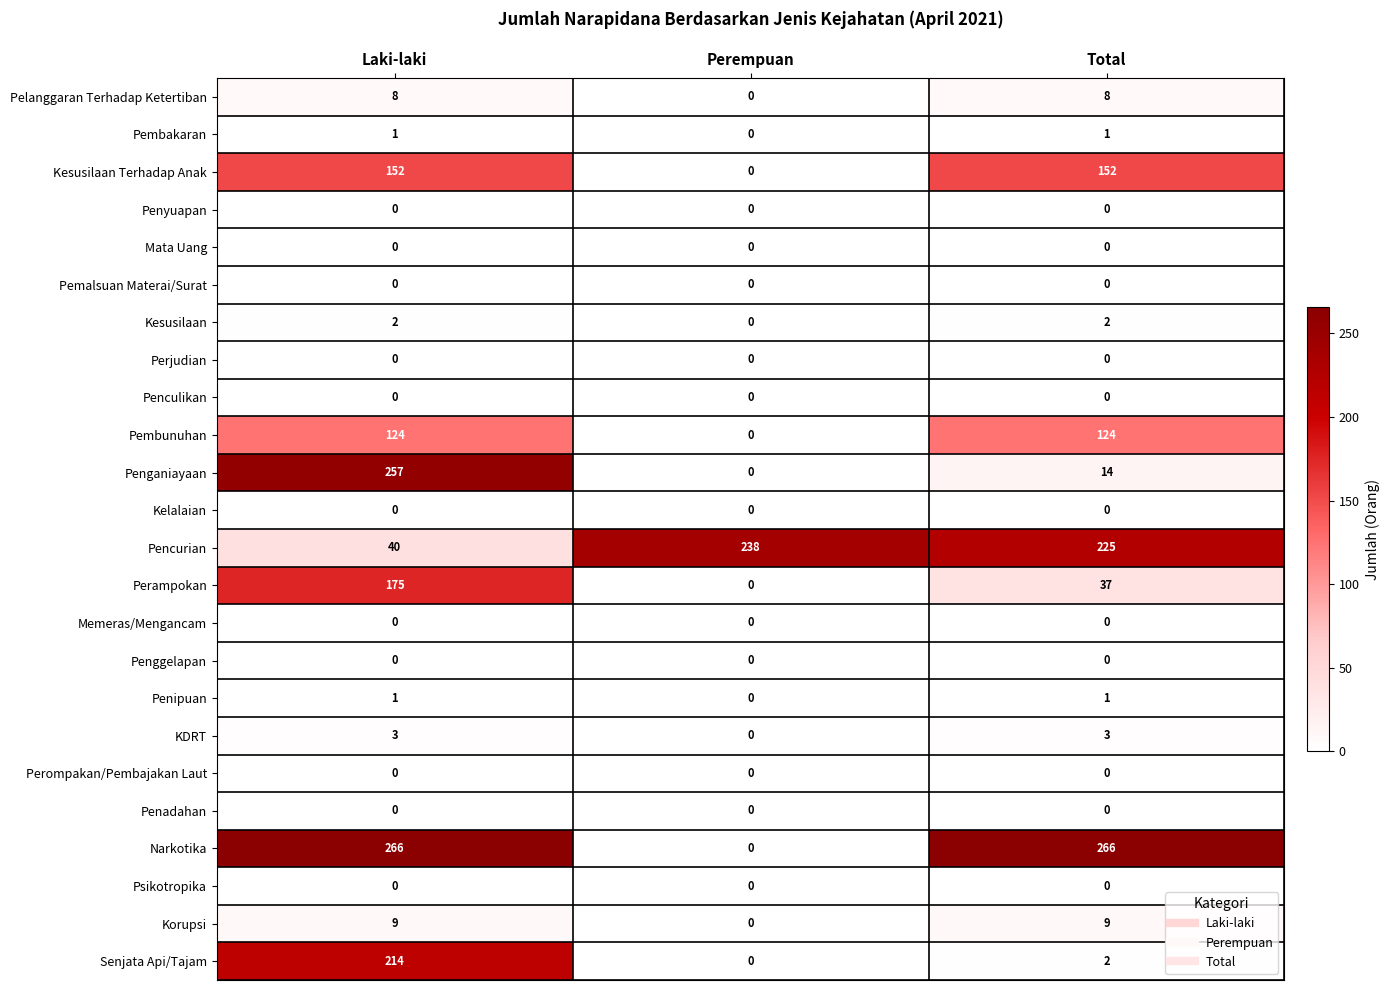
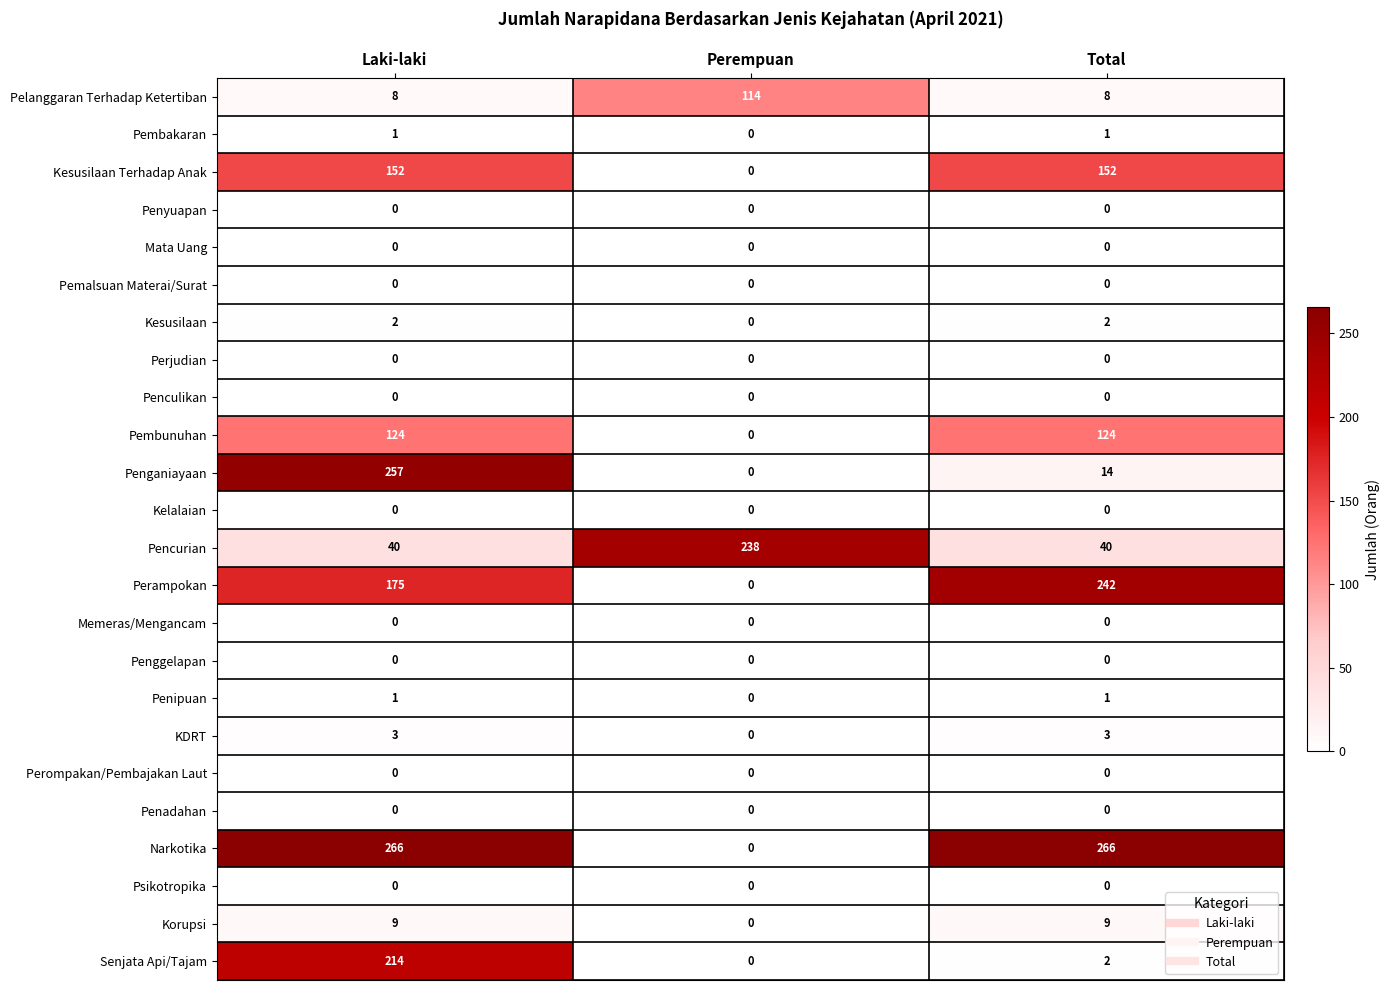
  {
    "Pelanggaran Terhadap Ketertiban": {
      "Laki-laki": 8,
-     "Perempuan": 0,
+     "Perempuan": 114,
      "Total": 8
    },
    "Pembakaran": {
      "Laki-laki": 1,
      "Perempuan": 0,
      "Total": 1
    },
    "Kesusilaan Terhadap Anak": {
      "Laki-laki": 152,
      "Perempuan": 0,
      "Total": 152
    },
    "Penyuapan": {
      "Laki-laki": 0,
      "Perempuan": 0,
      "Total": 0
    },
    "Mata Uang": {
      "Laki-laki": 0,
      "Perempuan": 0,
      "Total": 0
    },
    "Pemalsuan Materai/Surat": {
      "Laki-laki": 0,
      "Perempuan": 0,
      "Total": 0
    },
    "Kesusilaan": {
      "Laki-laki": 2,
      "Perempuan": 0,
      "Total": 2
    },
    "Perjudian": {
      "Laki-laki": 0,
      "Perempuan": 0,
      "Total": 0
    },
    "Penculikan": {
      "Laki-laki": 0,
      "Perempuan": 0,
      "Total": 0
    },
    "Pembunuhan": {
      "Laki-laki": 124,
      "Perempuan": 0,
      "Total": 124
    },
    "Penganiayaan": {
      "Laki-laki": 257,
      "Perempuan": 0,
      "Total": 14
    },
    "Kelalaian": {
      "Laki-laki": 0,
      "Perempuan": 0,
      "Total": 0
    },
    "Pencurian": {
      "Laki-laki": 40,
      "Perempuan": 238,
-     "Total": 225
+     "Total": 40
    },
    "Perampokan": {
      "Laki-laki": 175,
      "Perempuan": 0,
-     "Total": 37
+     "Total": 242
    },
    "Memeras/Mengancam": {
      "Laki-laki": 0,
      "Perempuan": 0,
      "Total": 0
    },
    "Penggelapan": {
      "Laki-laki": 0,
      "Perempuan": 0,
      "Total": 0
    },
    "Penipuan": {
      "Laki-laki": 1,
      "Perempuan": 0,
      "Total": 1
    },
    "KDRT": {
      "Laki-laki": 3,
      "Perempuan": 0,
      "Total": 3
    },
    "Perompakan/Pembajakan Laut": {
      "Laki-laki": 0,
      "Perempuan": 0,
      "Total": 0
    },
    "Penadahan": {
      "Laki-laki": 0,
      "Perempuan": 0,
      "Total": 0
    },
    "Narkotika": {
      "Laki-laki": 266,
      "Perempuan": 0,
      "Total": 266
    },
    "Psikotropika": {
      "Laki-laki": 0,
      "Perempuan": 0,
      "Total": 0
    },
    "Korupsi": {
      "Laki-laki": 9,
      "Perempuan": 0,
      "Total": 9
    },
    "Senjata Api/Tajam": {
      "Laki-laki": 214,
      "Perempuan": 0,
      "Total": 2
    }
  }
